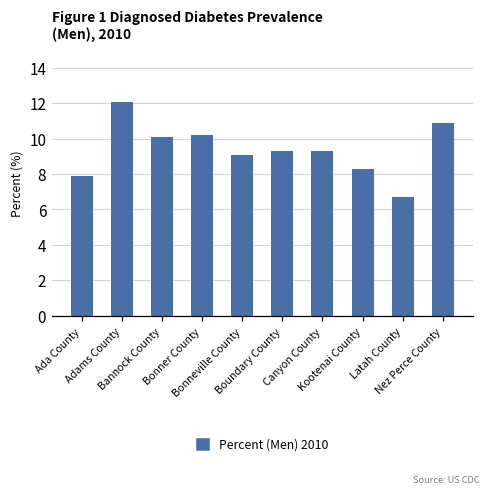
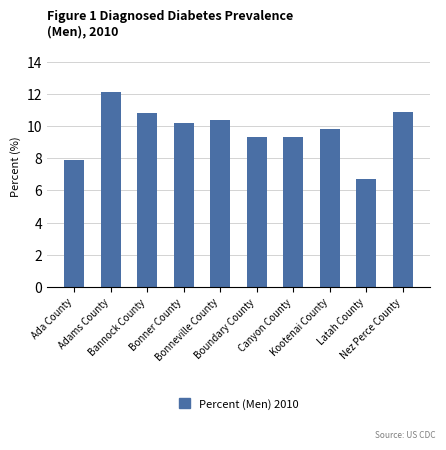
  {
    "Ada County": 7.9,
    "Adams County": 12.1,
-   "Bannock County": 10.1,
+   "Bannock County": 10.8,
    "Bonner County": 10.2,
-   "Bonneville County": 9.1,
+   "Bonneville County": 10.4,
    "Boundary County": 9.3,
    "Canyon County": 9.3,
-   "Kootenai County": 8.3,
+   "Kootenai County": 9.8,
    "Latah County": 6.7,
    "Nez Perce County": 10.9
  }
